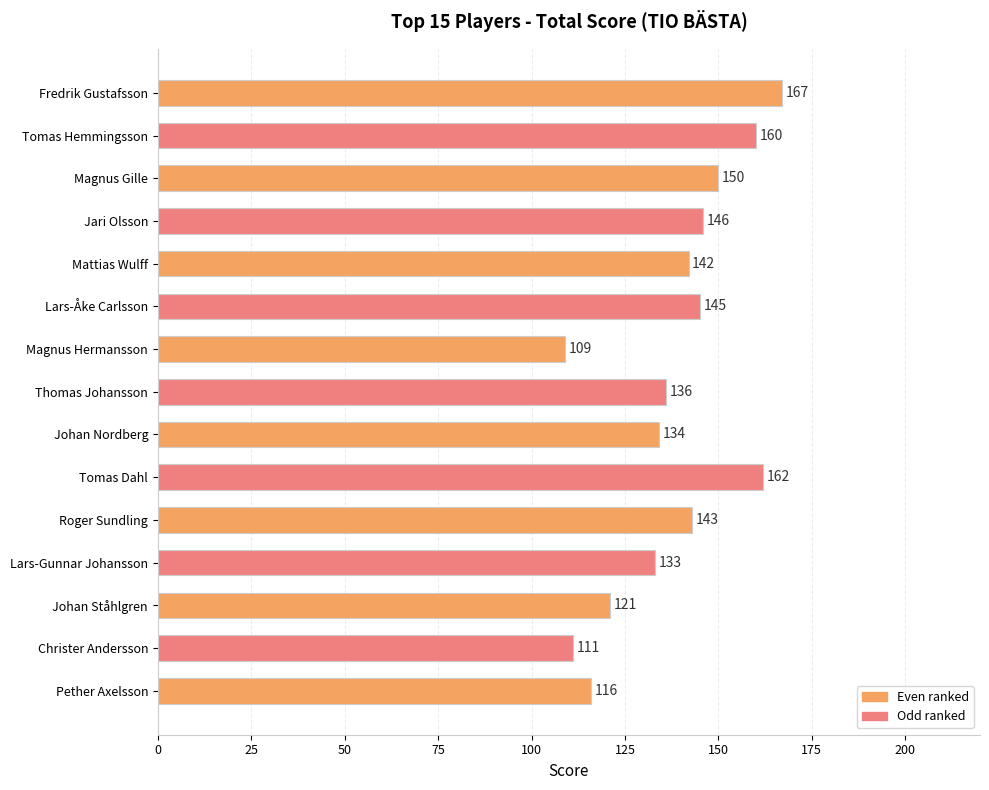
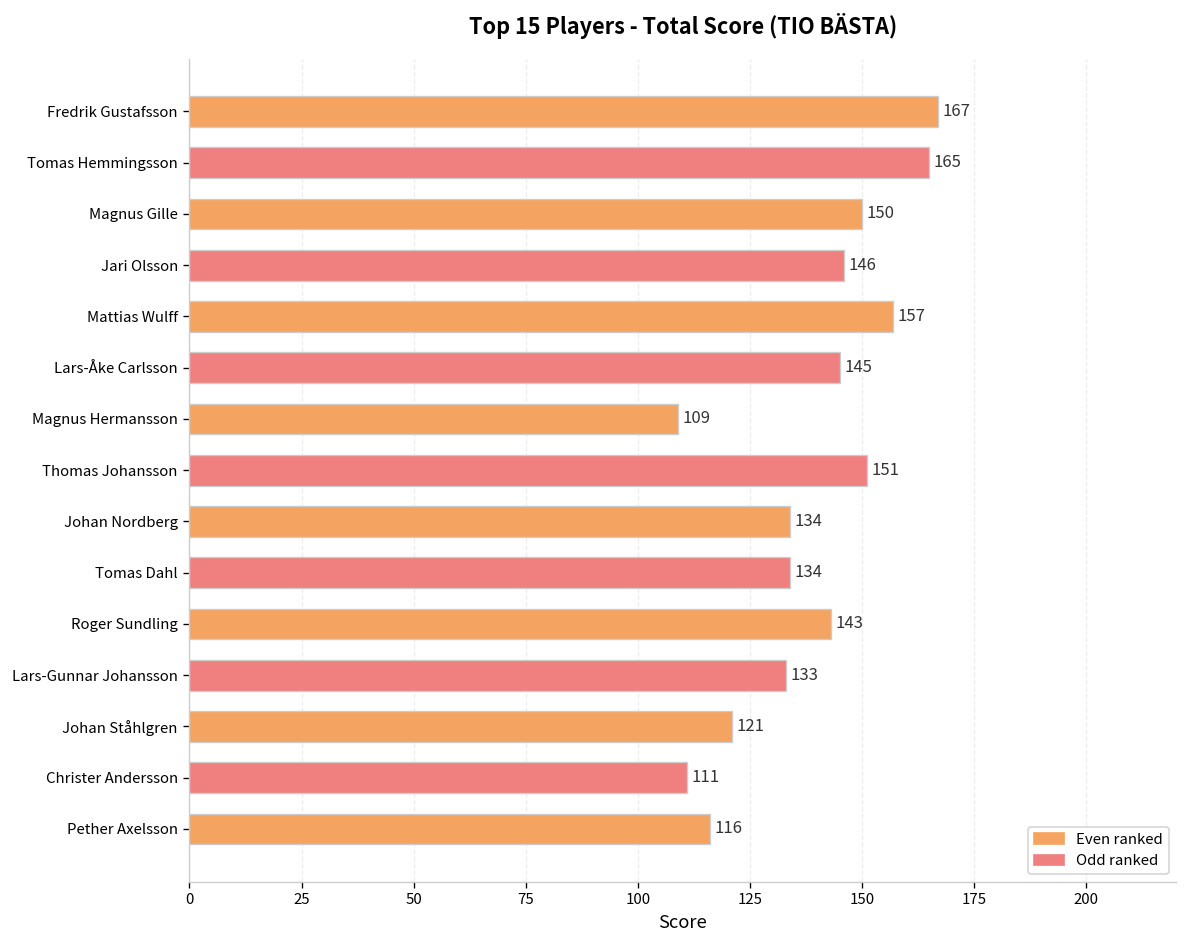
  {
    "Fredrik Gustafsson": 167,
-   "Tomas Hemmingsson": 160,
+   "Tomas Hemmingsson": 165,
    "Magnus Gille": 150,
    "Jari Olsson": 146,
-   "Mattias Wulff": 142,
+   "Mattias Wulff": 157,
    "Lars-Åke Carlsson": 145,
    "Magnus Hermansson": 109,
-   "Thomas Johansson": 136,
+   "Thomas Johansson": 151,
    "Johan Nordberg": 134,
-   "Tomas Dahl": 162,
+   "Tomas Dahl": 134,
    "Roger Sundling": 143,
    "Lars-Gunnar Johansson": 133,
    "Johan Ståhlgren": 121,
    "Christer Andersson": 111,
    "Pether Axelsson": 116
  }
